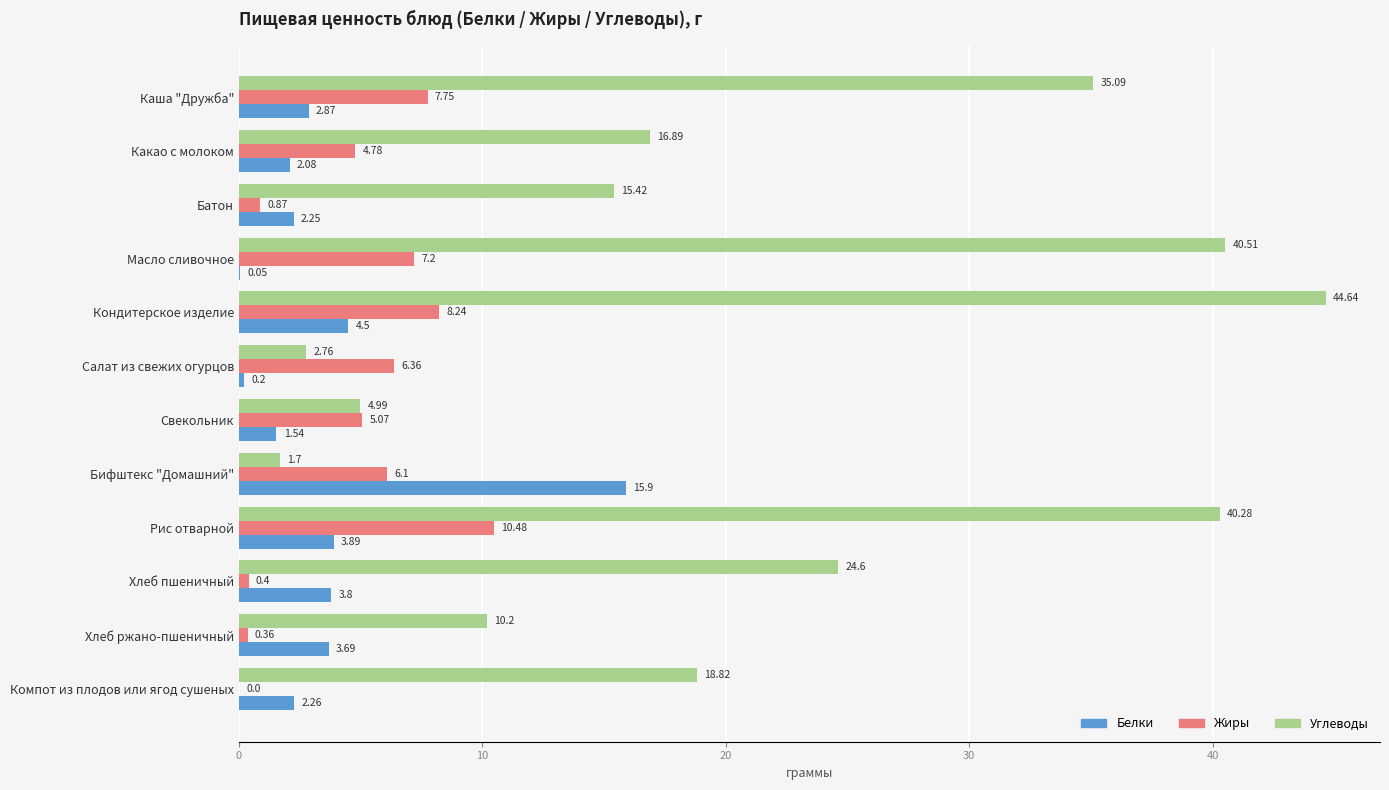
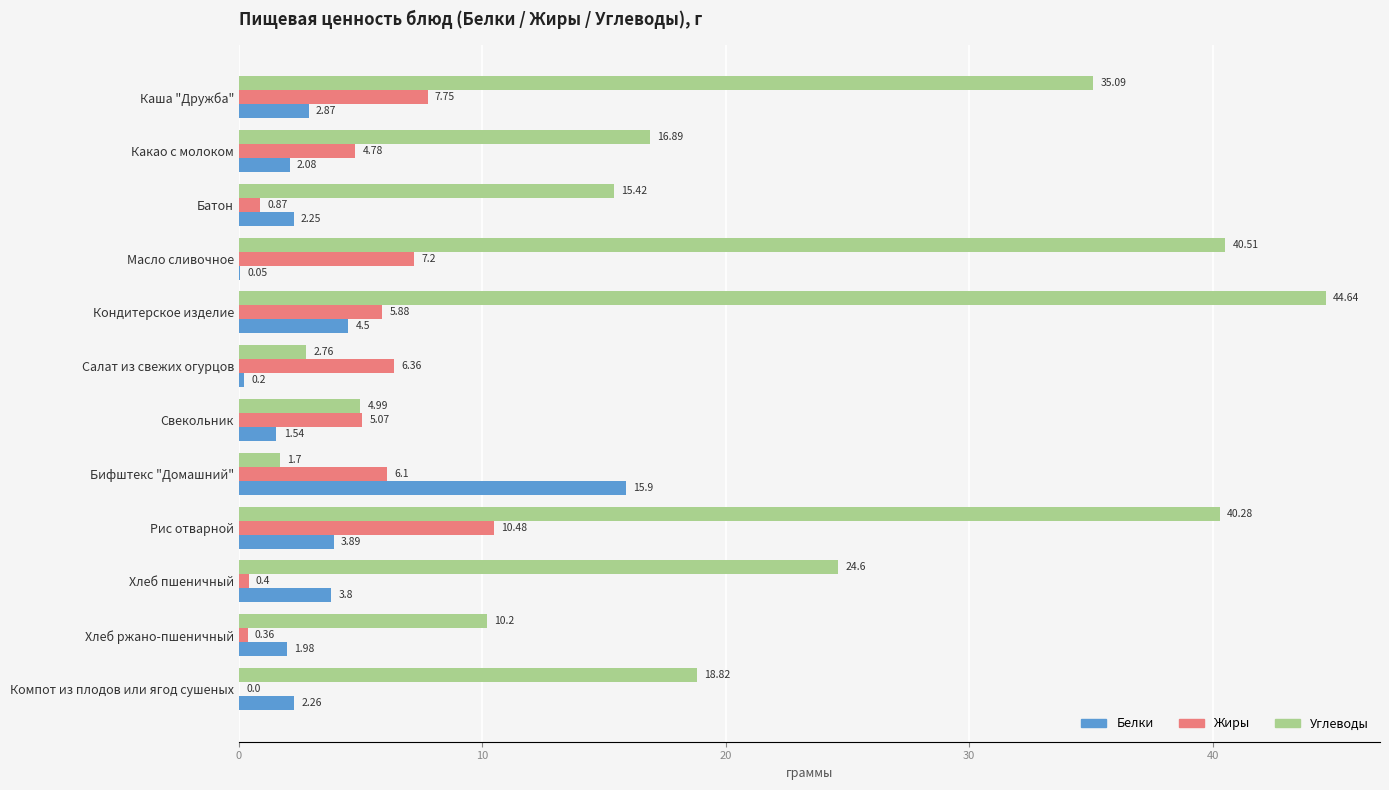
  {
    "Белки": {
      "Каша \"Дружба\"": 2.87,
      "Какао с молоком": 2.08,
      "Батон": 2.25,
      "Масло сливочное": 0.05,
      "Кондитерское изделие": 4.5,
      "Салат из свежих огурцов": 0.2,
      "Свекольник": 1.54,
      "Бифштекс \"Домашний\"": 15.9,
      "Рис отварной": 3.89,
      "Хлеб пшеничный": 3.8,
-     "Хлеб ржано-пшеничный": 3.69,
+     "Хлеб ржано-пшеничный": 1.98,
      "Компот из плодов или ягод сушеных": 2.26
    },
    "Жиры": {
      "Каша \"Дружба\"": 7.75,
      "Какао с молоком": 4.78,
      "Батон": 0.87,
      "Масло сливочное": 7.2,
-     "Кондитерское изделие": 8.24,
+     "Кондитерское изделие": 5.88,
      "Салат из свежих огурцов": 6.36,
      "Свекольник": 5.07,
      "Бифштекс \"Домашний\"": 6.1,
      "Рис отварной": 10.48,
      "Хлеб пшеничный": 0.4,
      "Хлеб ржано-пшеничный": 0.36,
      "Компот из плодов или ягод сушеных": 0.0
    },
    "Углеводы": {
      "Каша \"Дружба\"": 35.09,
      "Какао с молоком": 16.89,
      "Батон": 15.42,
      "Масло сливочное": 40.51,
      "Кондитерское изделие": 44.64,
      "Салат из свежих огурцов": 2.76,
      "Свекольник": 4.99,
      "Бифштекс \"Домашний\"": 1.7,
      "Рис отварной": 40.28,
      "Хлеб пшеничный": 24.6,
      "Хлеб ржано-пшеничный": 10.2,
      "Компот из плодов или ягод сушеных": 18.82
    }
  }
